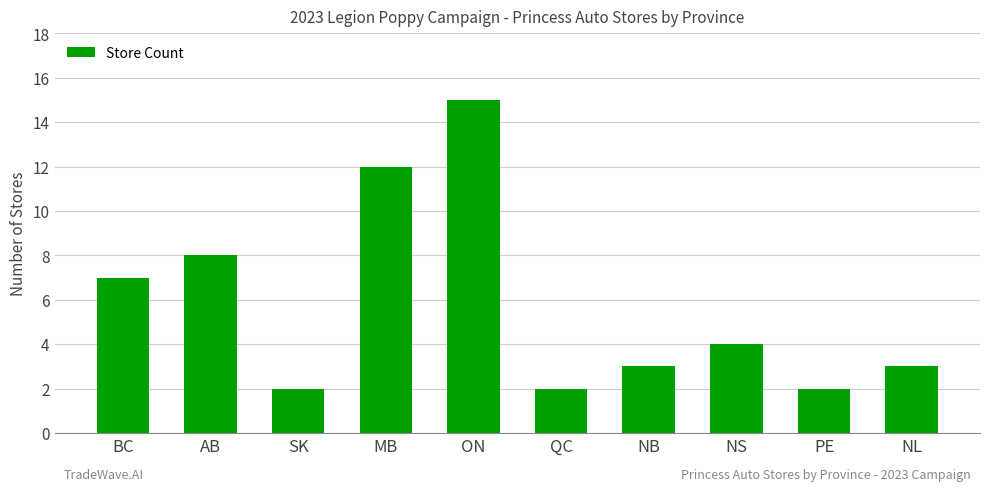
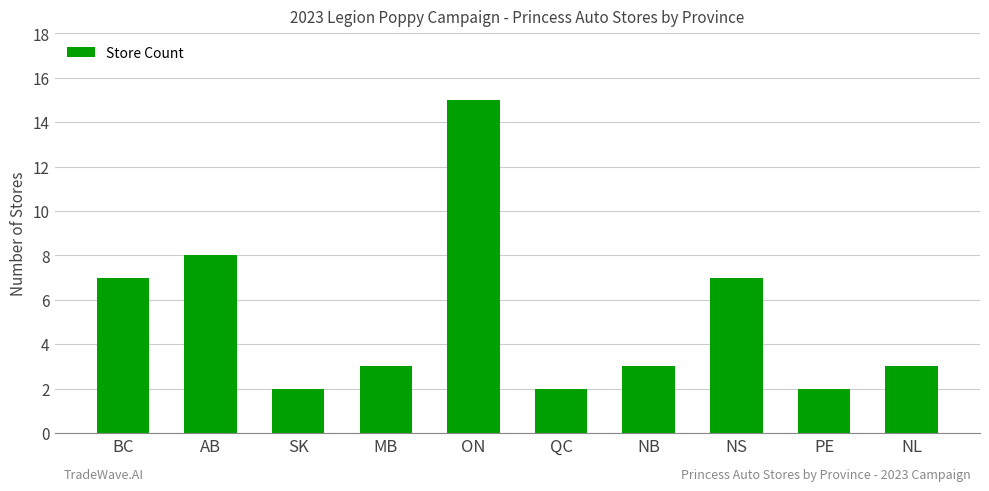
  {
    "BC": 7,
    "AB": 8,
    "SK": 2,
-   "MB": 12,
+   "MB": 3,
    "ON": 15,
    "QC": 2,
    "NB": 3,
-   "NS": 4,
+   "NS": 7,
    "PE": 2,
    "NL": 3
  }
